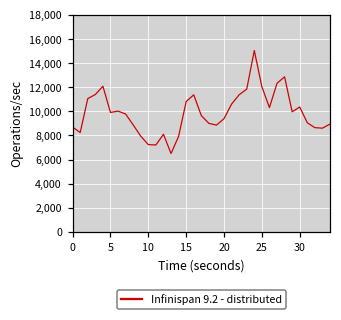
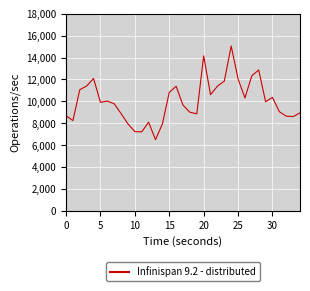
  {
    "0": "8,700",
    "5": "9,900",
    "10": "7,200",
    "15": "10,800",
-   "20": "9,400",
+   "20": "14,200",
    "25": "12,000",
    "30": "10,400"
  }
